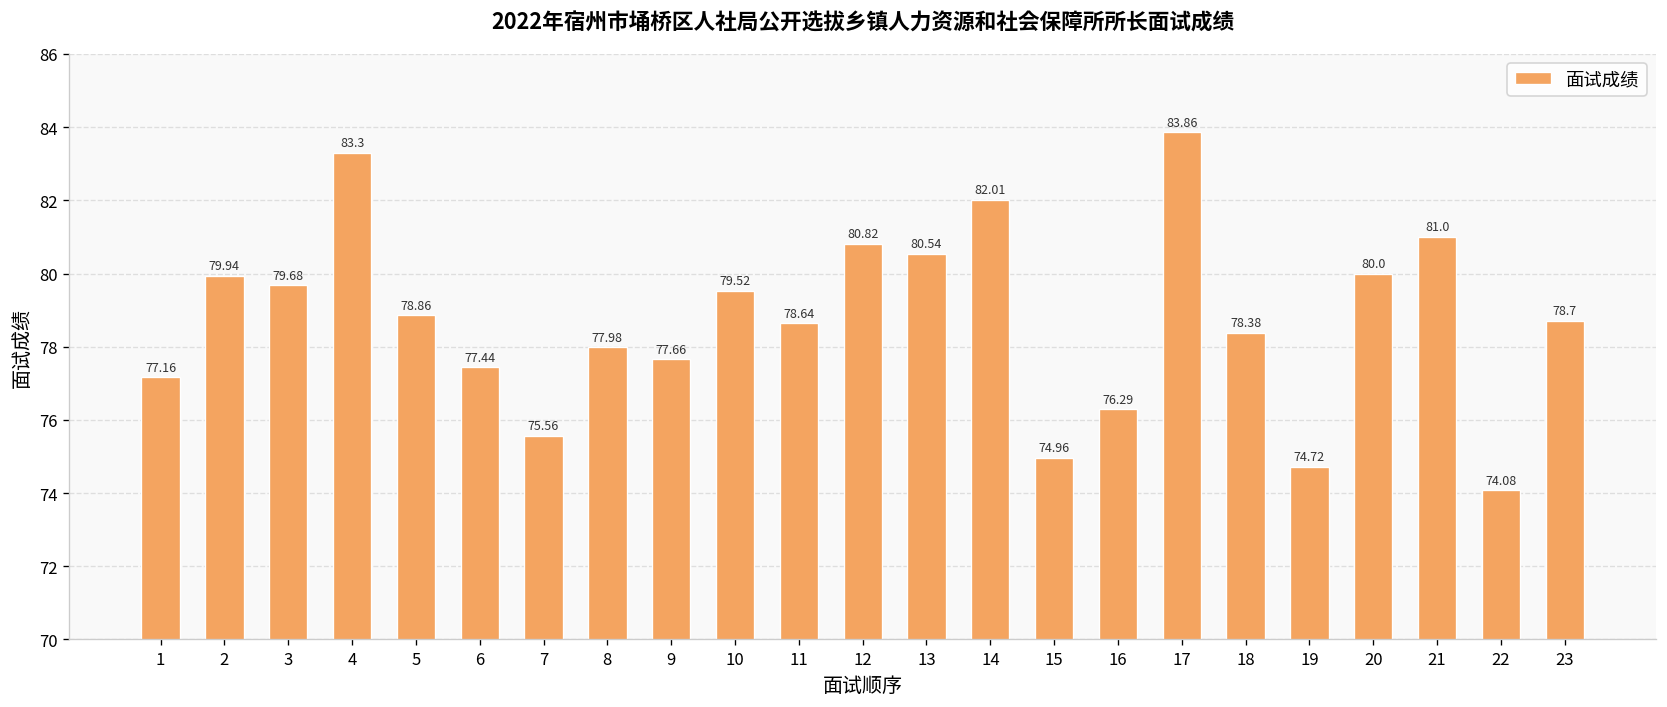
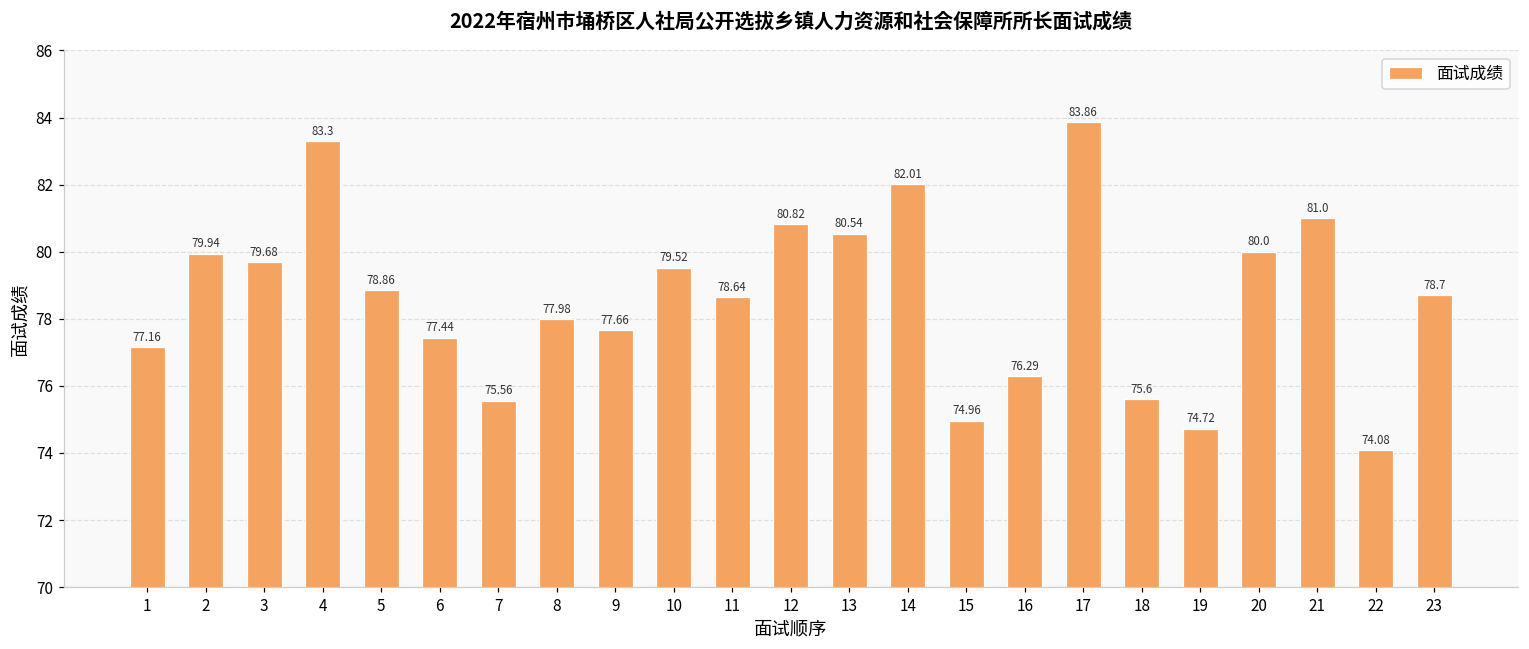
  {
    "1": 77.16,
    "2": 79.94,
    "3": 79.68,
    "4": 83.3,
    "5": 78.86,
    "6": 77.44,
    "7": 75.56,
    "8": 77.98,
    "9": 77.66,
    "10": 79.52,
    "11": 78.64,
    "12": 80.82,
    "13": 80.54,
    "14": 82.01,
    "15": 74.96,
    "16": 76.29,
    "17": 83.86,
-   "18": 78.38,
+   "18": 75.6,
    "19": 74.72,
    "20": 80.0,
    "21": 81.0,
    "22": 74.08,
    "23": 78.7
  }
